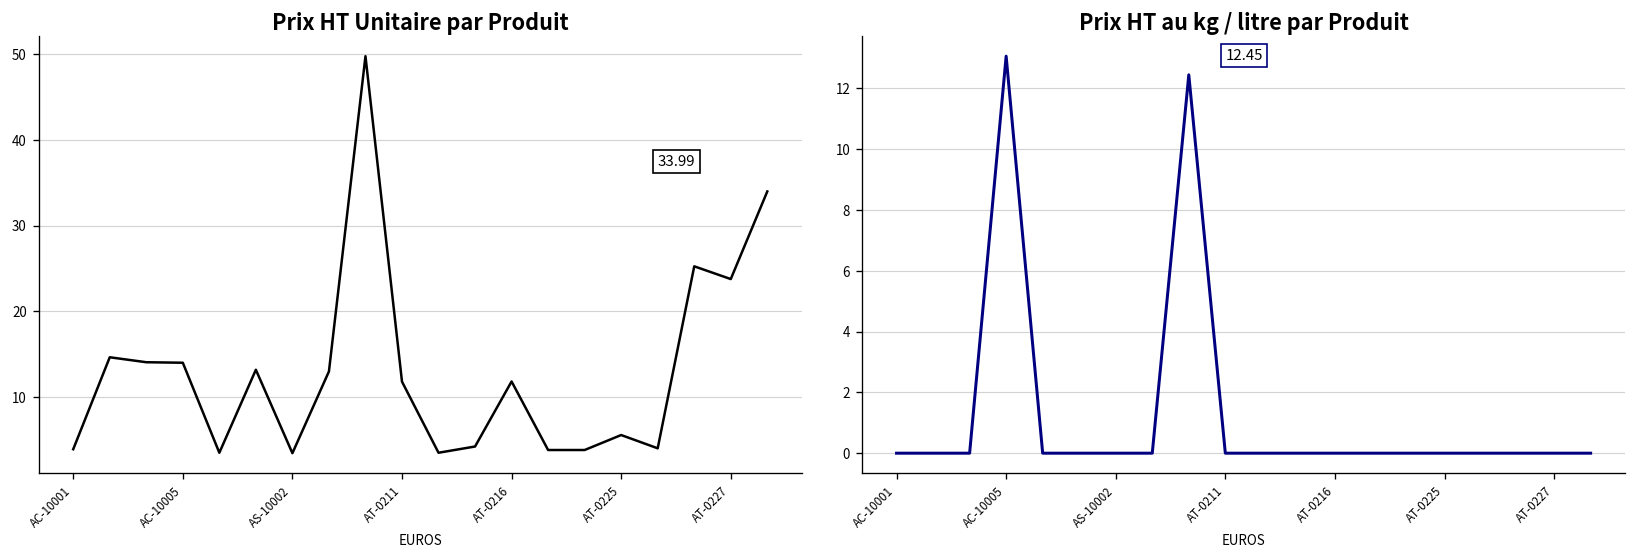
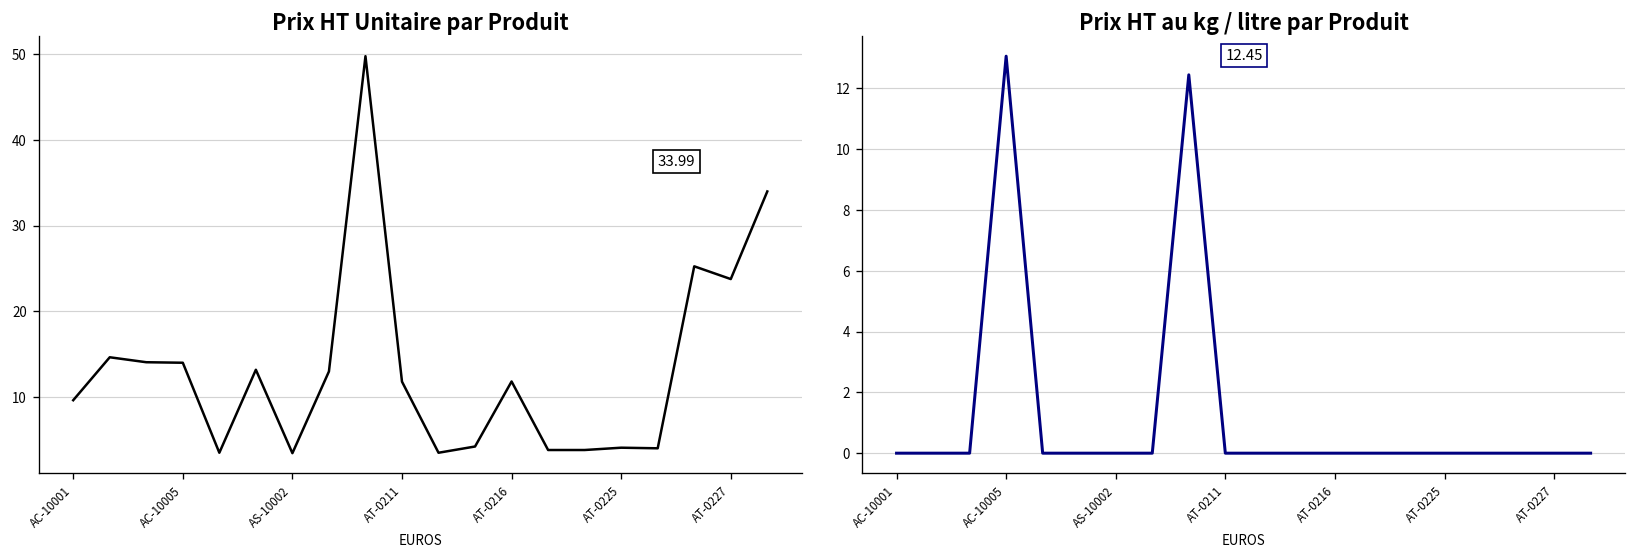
  {
    "Prix HT Unitaire par Produit": {
-     "AC-10001": 4,
+     "AC-10001": 10,
      "AC-10005": 14,
      "AS-10002": 3,
      "AT-0211": 12,
      "AT-0216": 12,
-     "AT-0225": 6,
+     "AT-0225": 4,
      "AT-0227": 24
    },
    "Prix HT au kg / litre par Produit": {
      "AC-10001": 0.0,
      "AC-10005": 13.1,
      "AS-10002": 0.0,
      "AT-0211": 0.0,
      "AT-0216": 0.0,
      "AT-0225": 0.0,
      "AT-0227": 0.0
    }
  }
